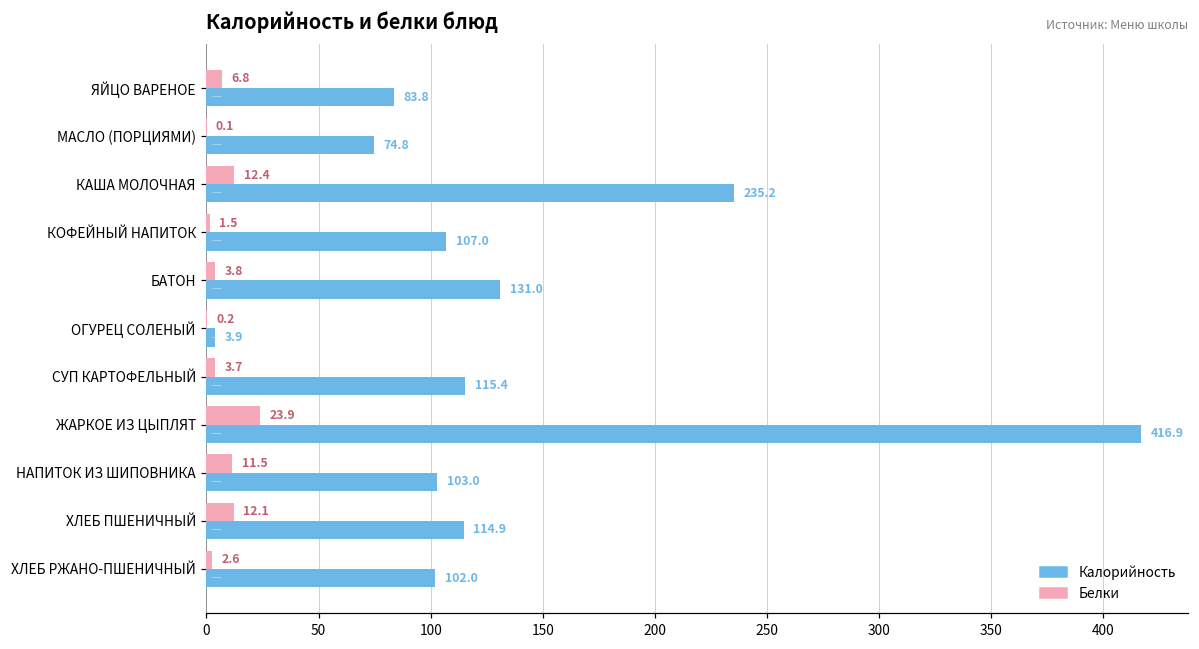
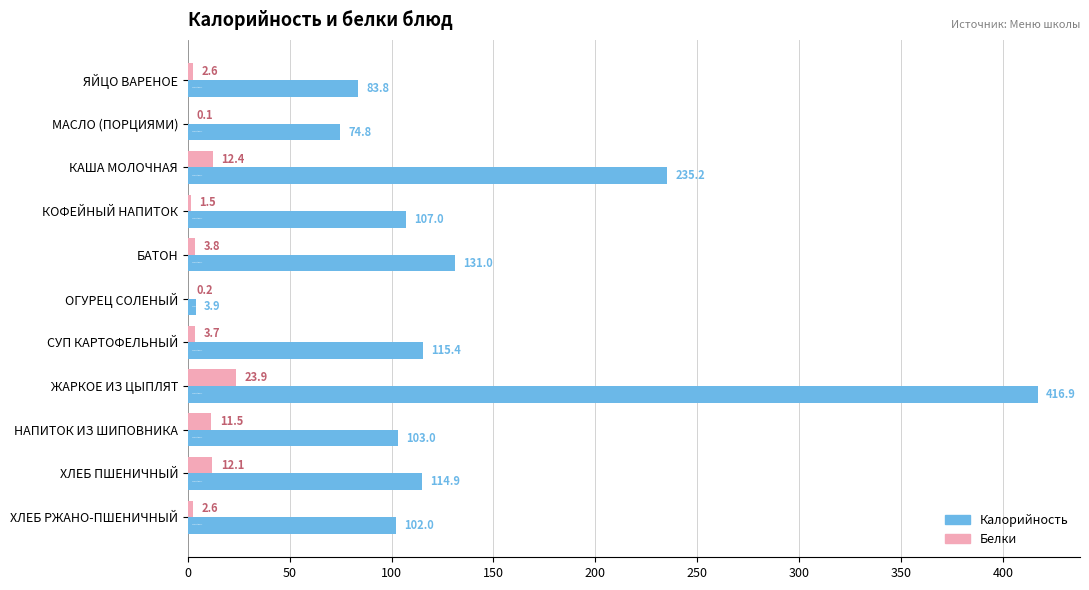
  {
    "Калорийность": {
      "ЯЙЦО ВАРЕНОЕ": 83.8,
      "МАСЛО (ПОРЦИЯМИ)": 74.8,
      "КАША МОЛОЧНАЯ": 235.2,
      "КОФЕЙНЫЙ НАПИТОК": 107.0,
      "БАТОН": 131.0,
      "ОГУРЕЦ СОЛЕНЫЙ": 3.9,
      "СУП КАРТОФЕЛЬНЫЙ": 115.4,
      "ЖАРКОЕ ИЗ ЦЫПЛЯТ": 416.9,
      "НАПИТОК ИЗ ШИПОВНИКА": 103.0,
      "ХЛЕБ ПШЕНИЧНЫЙ": 114.9,
      "ХЛЕБ РЖАНО-ПШЕНИЧНЫЙ": 102.0
    },
    "Белки": {
-     "ЯЙЦО ВАРЕНОЕ": 6.8,
+     "ЯЙЦО ВАРЕНОЕ": 2.6,
      "МАСЛО (ПОРЦИЯМИ)": 0.1,
      "КАША МОЛОЧНАЯ": 12.4,
      "КОФЕЙНЫЙ НАПИТОК": 1.5,
      "БАТОН": 3.8,
      "ОГУРЕЦ СОЛЕНЫЙ": 0.2,
      "СУП КАРТОФЕЛЬНЫЙ": 3.7,
      "ЖАРКОЕ ИЗ ЦЫПЛЯТ": 23.9,
      "НАПИТОК ИЗ ШИПОВНИКА": 11.5,
      "ХЛЕБ ПШЕНИЧНЫЙ": 12.1,
      "ХЛЕБ РЖАНО-ПШЕНИЧНЫЙ": 2.6
    }
  }
